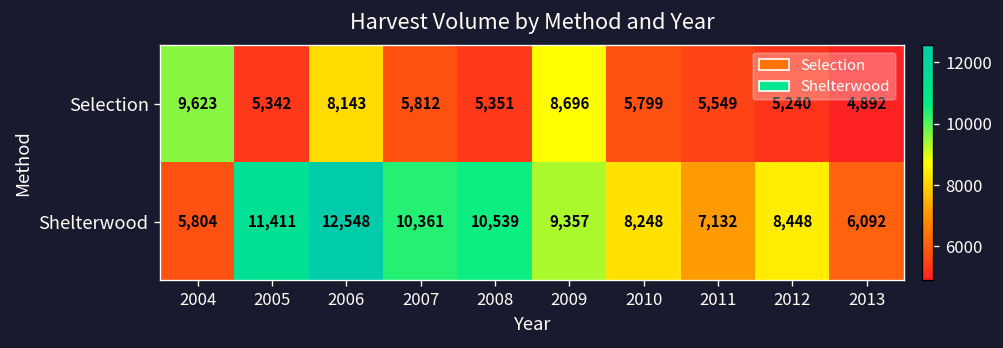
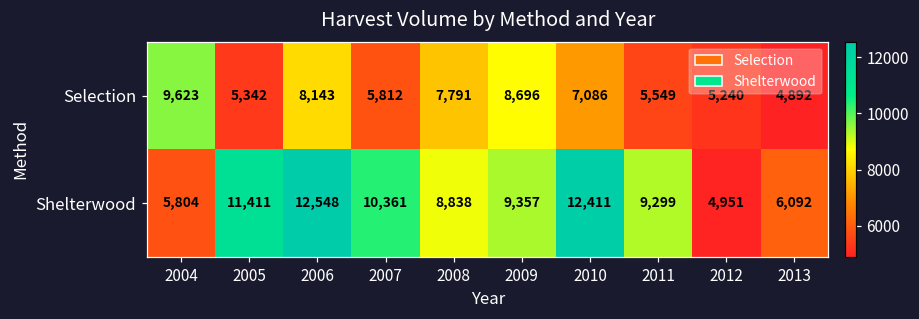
  {
    "Selection": {
      "2004": "9,623",
      "2005": "5,342",
      "2006": "8,143",
      "2007": "5,812",
-     "2008": "5,351",
+     "2008": "7,791",
      "2009": "8,696",
-     "2010": "5,799",
+     "2010": "7,086",
      "2011": "5,549"
    },
    "Shelterwood": {
      "2004": "5,804",
      "2005": "11,411",
      "2006": "12,548",
      "2007": "10,361",
-     "2008": "10,539",
+     "2008": "8,838",
      "2009": "9,357",
-     "2010": "8,248",
-     "2011": "7,132",
-     "2012": "8,448",
+     "2010": "12,411",
+     "2011": "9,299",
+     "2012": "4,951",
      "2013": "6,092"
    }
  }
